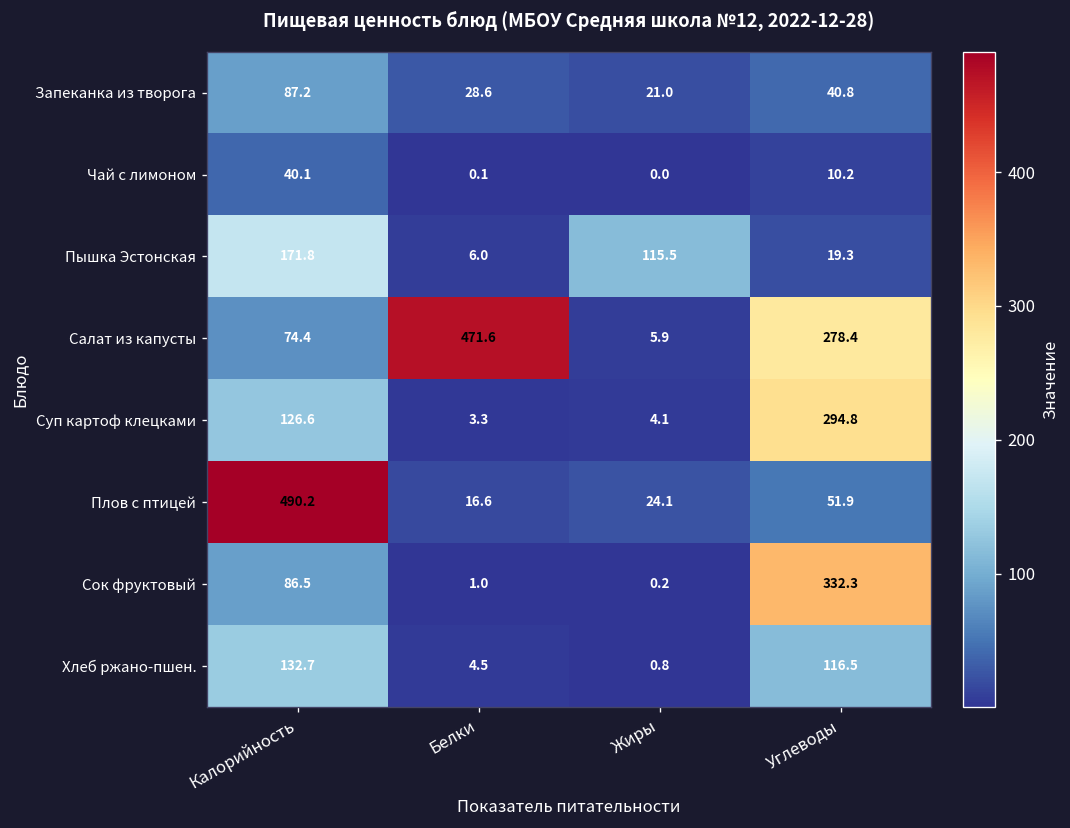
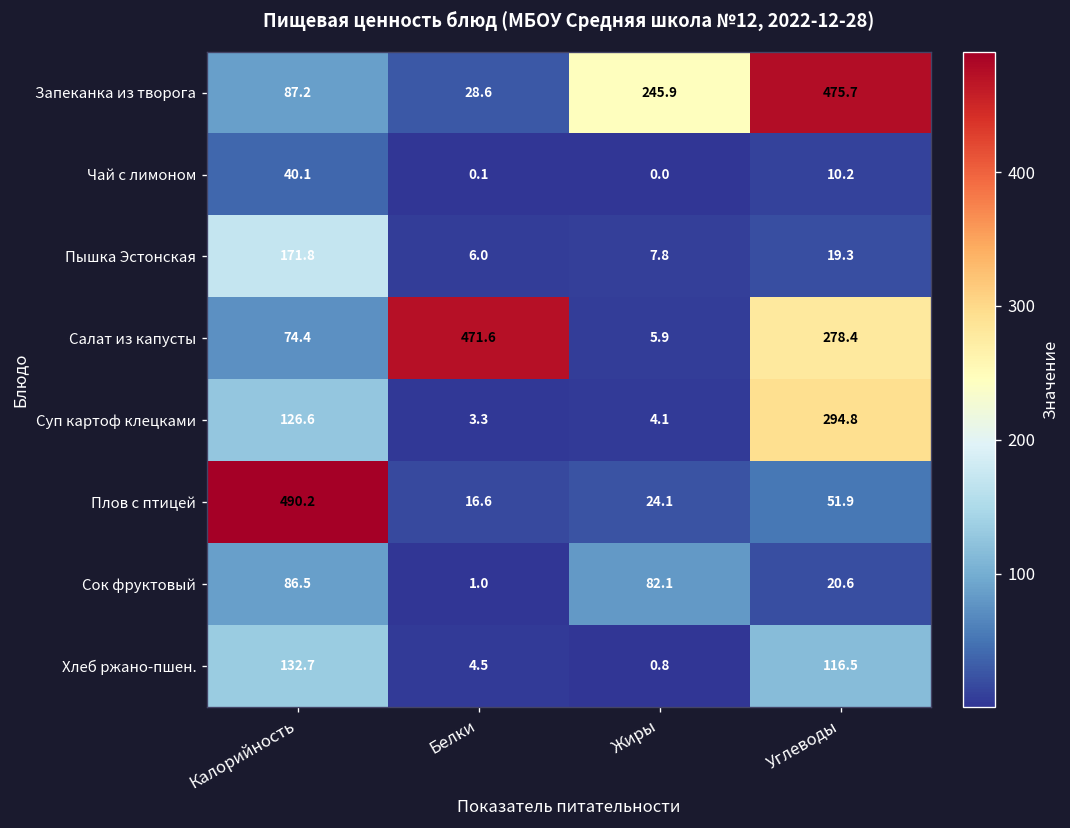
  {
    "Запеканка из творога": {
      "Калорийность": 87.2,
      "Белки": 28.6,
-     "Жиры": 21.0,
-     "Углеводы": 40.8
+     "Жиры": 245.9,
+     "Углеводы": 475.7
    },
    "Чай с лимоном": {
      "Калорийность": 40.1,
      "Белки": 0.1,
      "Жиры": 0.0,
      "Углеводы": 10.2
    },
    "Пышка Эстонская": {
      "Калорийность": 171.8,
      "Белки": 6.0,
-     "Жиры": 115.5,
+     "Жиры": 7.8,
      "Углеводы": 19.3
    },
    "Салат из капусты": {
      "Калорийность": 74.4,
      "Белки": 471.6,
      "Жиры": 5.9,
      "Углеводы": 278.4
    },
    "Суп картоф клецками": {
      "Калорийность": 126.6,
      "Белки": 3.3,
      "Жиры": 4.1,
      "Углеводы": 294.8
    },
    "Плов с птицей": {
      "Калорийность": 490.2,
      "Белки": 16.6,
      "Жиры": 24.1,
      "Углеводы": 51.9
    },
    "Сок фруктовый": {
      "Калорийность": 86.5,
      "Белки": 1.0,
-     "Жиры": 0.2,
-     "Углеводы": 332.3
+     "Жиры": 82.1,
+     "Углеводы": 20.6
    },
    "Хлеб ржано-пшен.": {
      "Калорийность": 132.7,
      "Белки": 4.5,
      "Жиры": 0.8,
      "Углеводы": 116.5
    }
  }
